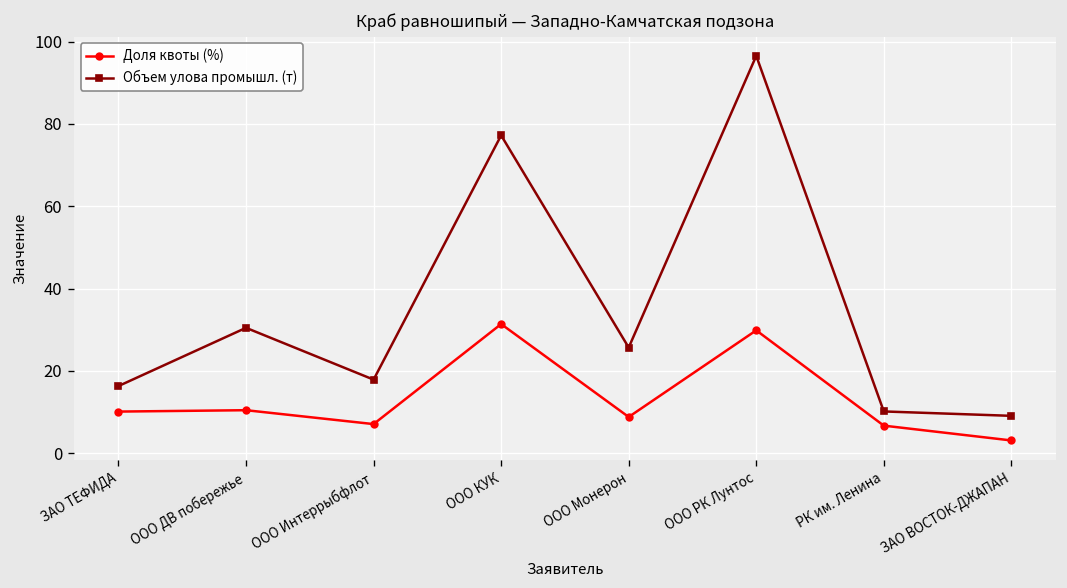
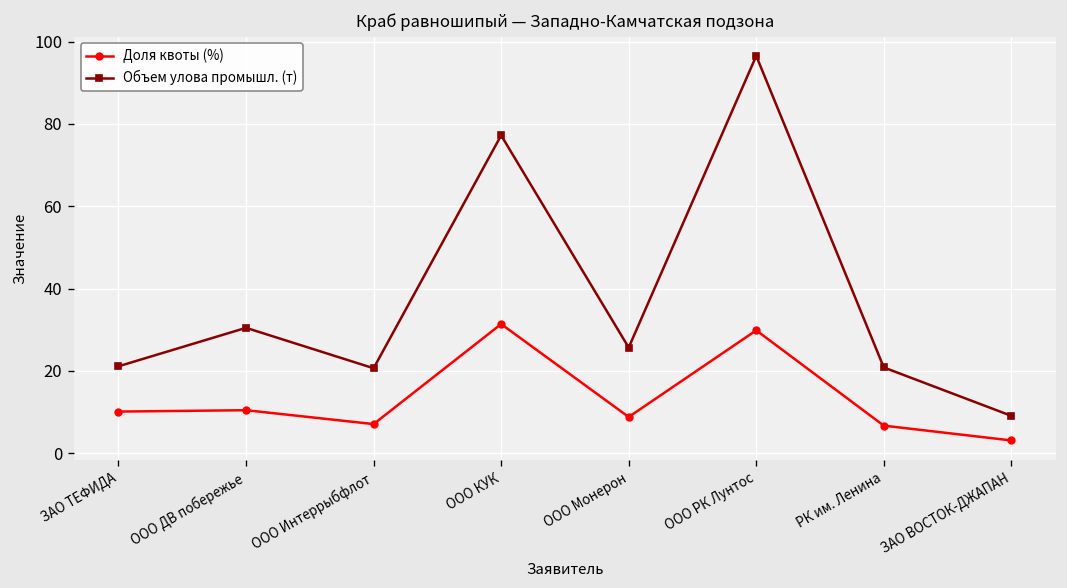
  {
    "Доля квоты (%)": {
      "ЗАО ТЕФИДА": 10,
      "ООО ДВ побережье": 10,
      "ООО Интеррыбфлот": 7,
      "ООО КУК": 31,
      "ООО Монерон": 9,
      "ООО РК Лунтос": 30,
      "РК им. Ленина": 7,
      "ЗАО ВОСТОК-ДЖАПАН": 3
    },
    "Объем улова промышл. (т)": {
-     "ЗАО ТЕФИДА": 16,
+     "ЗАО ТЕФИДА": 21,
      "ООО ДВ побережье": 30,
-     "ООО Интеррыбфлот": 18,
+     "ООО Интеррыбфлот": 21,
      "ООО КУК": 77,
      "ООО Монерон": 26,
      "ООО РК Лунтос": 97,
-     "РК им. Ленина": 10,
+     "РК им. Ленина": 21,
      "ЗАО ВОСТОК-ДЖАПАН": 9
    }
  }
